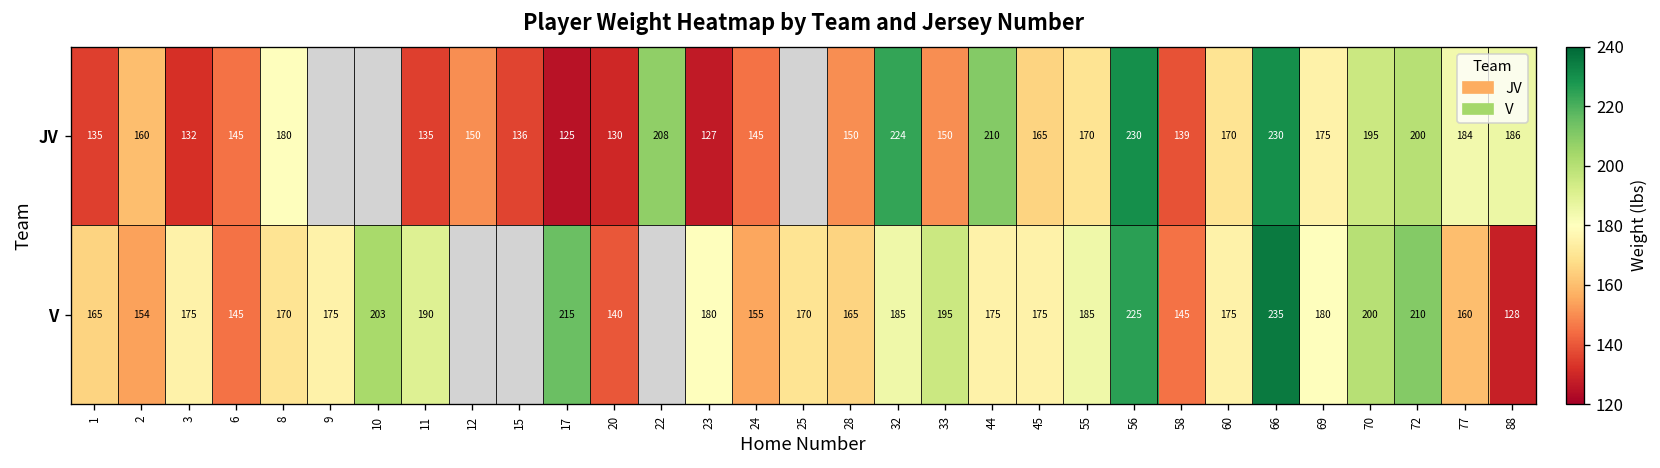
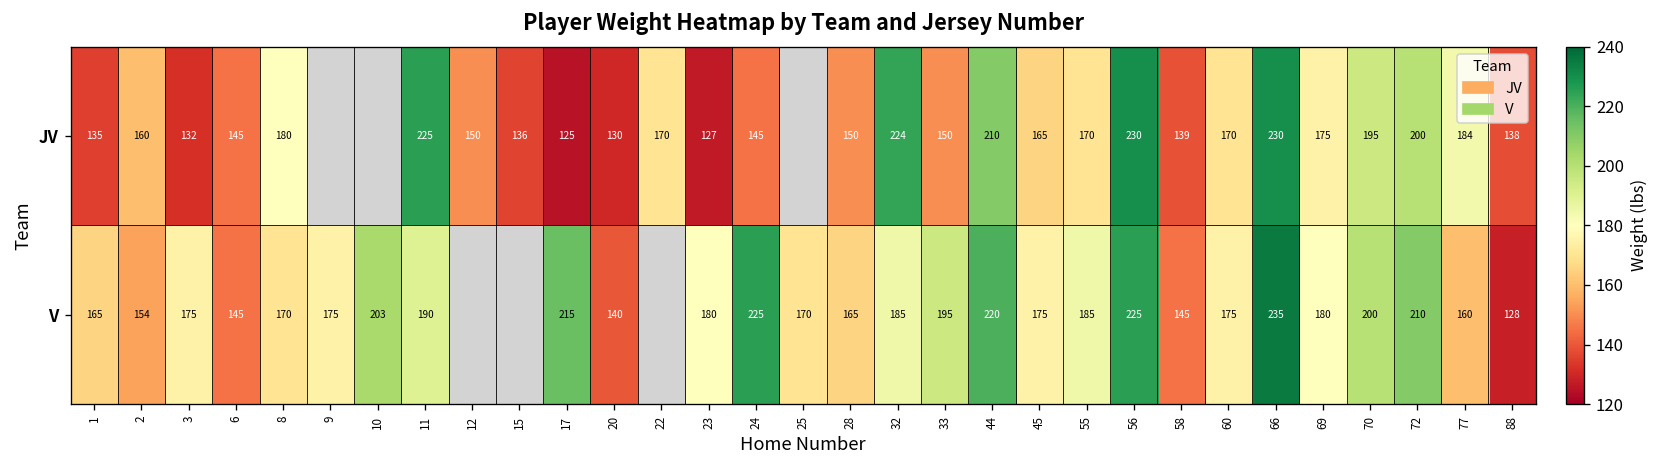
  {
    "JV": {
      "1": 135,
      "2": 160,
      "3": 132,
      "6": 145,
      "8": 180,
-     "11": 135,
+     "11": 225,
      "12": 150,
      "15": 136,
      "17": 125,
      "20": 130,
-     "22": 208,
+     "22": 170,
      "23": 127,
      "24": 145,
      "28": 150,
      "32": 224,
      "33": 150,
      "44": 210,
      "45": 165,
      "55": 170,
      "56": 230,
      "58": 139,
      "60": 170,
      "66": 230,
      "69": 175,
      "70": 195,
      "72": 200,
      "77": 184,
-     "88": 186
+     "88": 138
    },
    "V": {
      "1": 165,
      "2": 154,
      "3": 175,
      "6": 145,
      "8": 170,
      "9": 175,
      "10": 203,
      "11": 190,
      "17": 215,
      "20": 140,
      "23": 180,
-     "24": 155,
+     "24": 225,
      "25": 170,
      "28": 165,
      "32": 185,
      "33": 195,
-     "44": 175,
+     "44": 220,
      "45": 175,
      "55": 185,
      "56": 225,
      "58": 145,
      "60": 175,
      "66": 235,
      "69": 180,
      "70": 200,
      "72": 210,
      "77": 160,
      "88": 128
    }
  }
